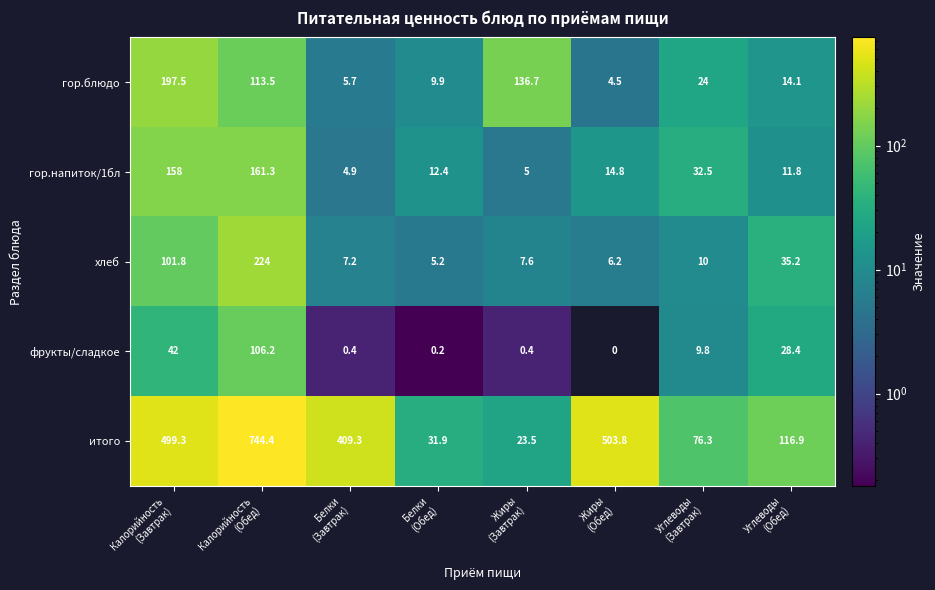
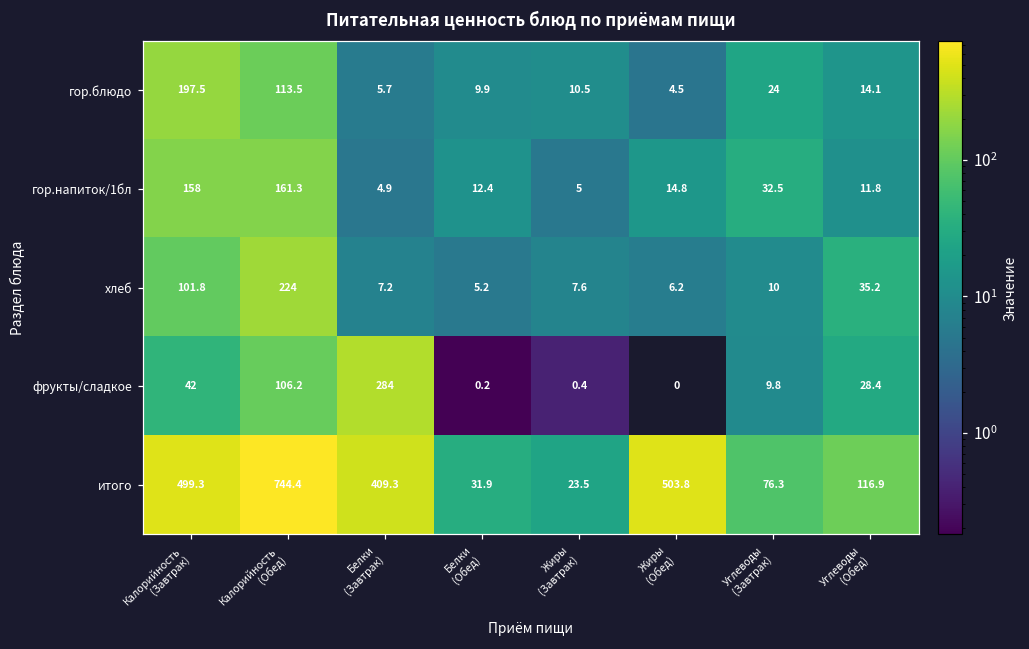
  {
    "гор.блюдо": {
      "Калорийность (Завтрак)": 197.5,
      "Калорийность (Обед)": 113.5,
      "Белки (Завтрак)": 5.7,
      "Белки (Обед)": 9.9,
-     "Жиры (Завтрак)": 136.7,
+     "Жиры (Завтрак)": 10.5,
      "Жиры (Обед)": 4.5,
      "Углеводы (Завтрак)": 24,
      "Углеводы (Обед)": 14.1
    },
    "гор.напиток/1бл": {
      "Калорийность (Завтрак)": 158,
      "Калорийность (Обед)": 161.3,
      "Белки (Завтрак)": 4.9,
      "Белки (Обед)": 12.4,
      "Жиры (Завтрак)": 5,
      "Жиры (Обед)": 14.8,
      "Углеводы (Завтрак)": 32.5,
      "Углеводы (Обед)": 11.8
    },
    "хлеб": {
      "Калорийность (Завтрак)": 101.8,
      "Калорийность (Обед)": 224,
      "Белки (Завтрак)": 7.2,
      "Белки (Обед)": 5.2,
      "Жиры (Завтрак)": 7.6,
      "Жиры (Обед)": 6.2,
      "Углеводы (Завтрак)": 10,
      "Углеводы (Обед)": 35.2
    },
    "фрукты/сладкое": {
      "Калорийность (Завтрак)": 42,
      "Калорийность (Обед)": 106.2,
-     "Белки (Завтрак)": 0.4,
+     "Белки (Завтрак)": 284,
      "Белки (Обед)": 0.2,
      "Жиры (Завтрак)": 0.4,
      "Жиры (Обед)": 0,
      "Углеводы (Завтрак)": 9.8,
      "Углеводы (Обед)": 28.4
    },
    "итого": {
      "Калорийность (Завтрак)": 499.3,
      "Калорийность (Обед)": 744.4,
      "Белки (Завтрак)": 409.3,
      "Белки (Обед)": 31.9,
      "Жиры (Завтрак)": 23.5,
      "Жиры (Обед)": 503.8,
      "Углеводы (Завтрак)": 76.3,
      "Углеводы (Обед)": 116.9
    }
  }
